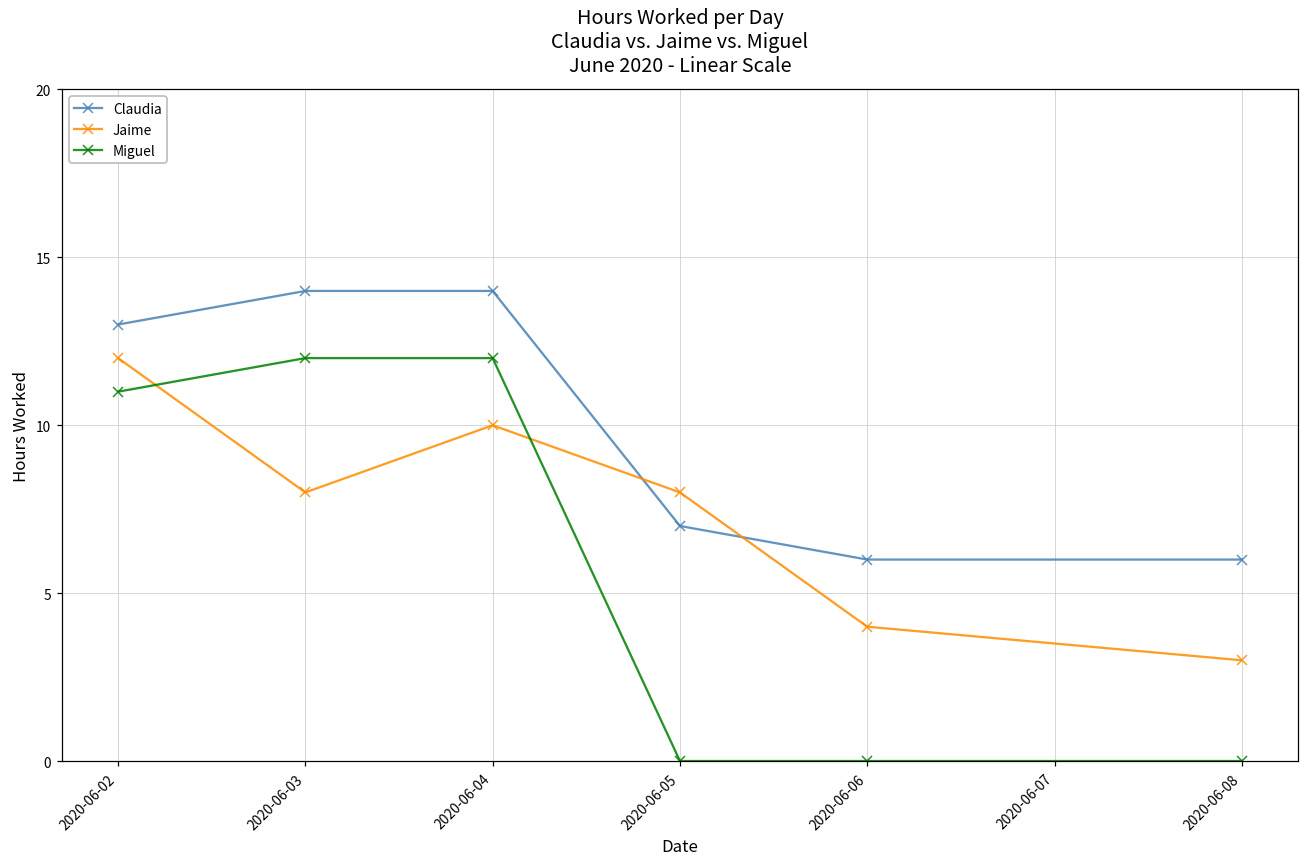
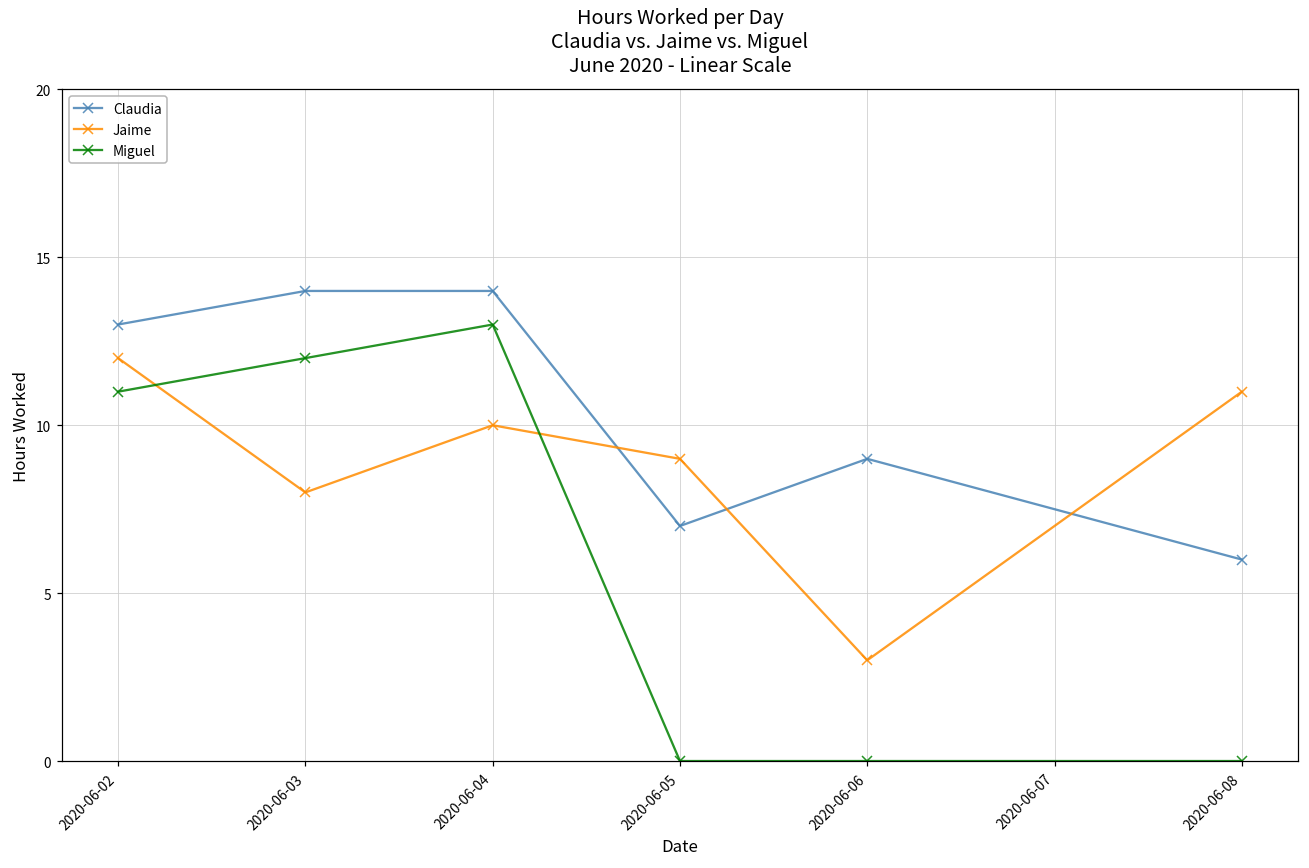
  {
    "Claudia": {
      "2020-06-02": 13,
      "2020-06-03": 14,
      "2020-06-04": 14,
      "2020-06-05": 7,
-     "2020-06-06": 6,
+     "2020-06-06": 9,
      "2020-06-08": 6
    },
    "Jaime": {
      "2020-06-02": 12,
      "2020-06-03": 8,
      "2020-06-04": 10,
-     "2020-06-05": 8,
-     "2020-06-06": 4,
-     "2020-06-08": 3
+     "2020-06-05": 9,
+     "2020-06-06": 3,
+     "2020-06-08": 11
    },
    "Miguel": {
      "2020-06-02": 11,
      "2020-06-03": 12,
-     "2020-06-04": 12,
+     "2020-06-04": 13,
      "2020-06-05": 0,
      "2020-06-06": 0,
      "2020-06-08": 0
    }
  }
